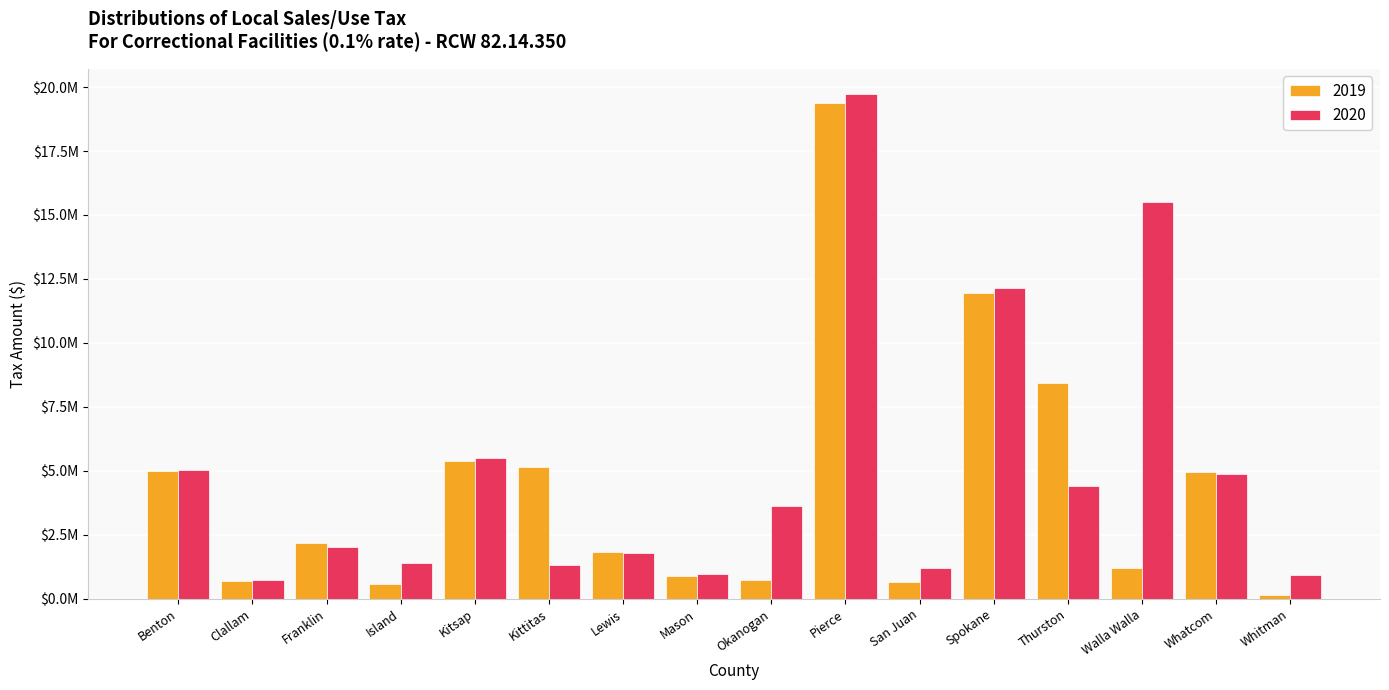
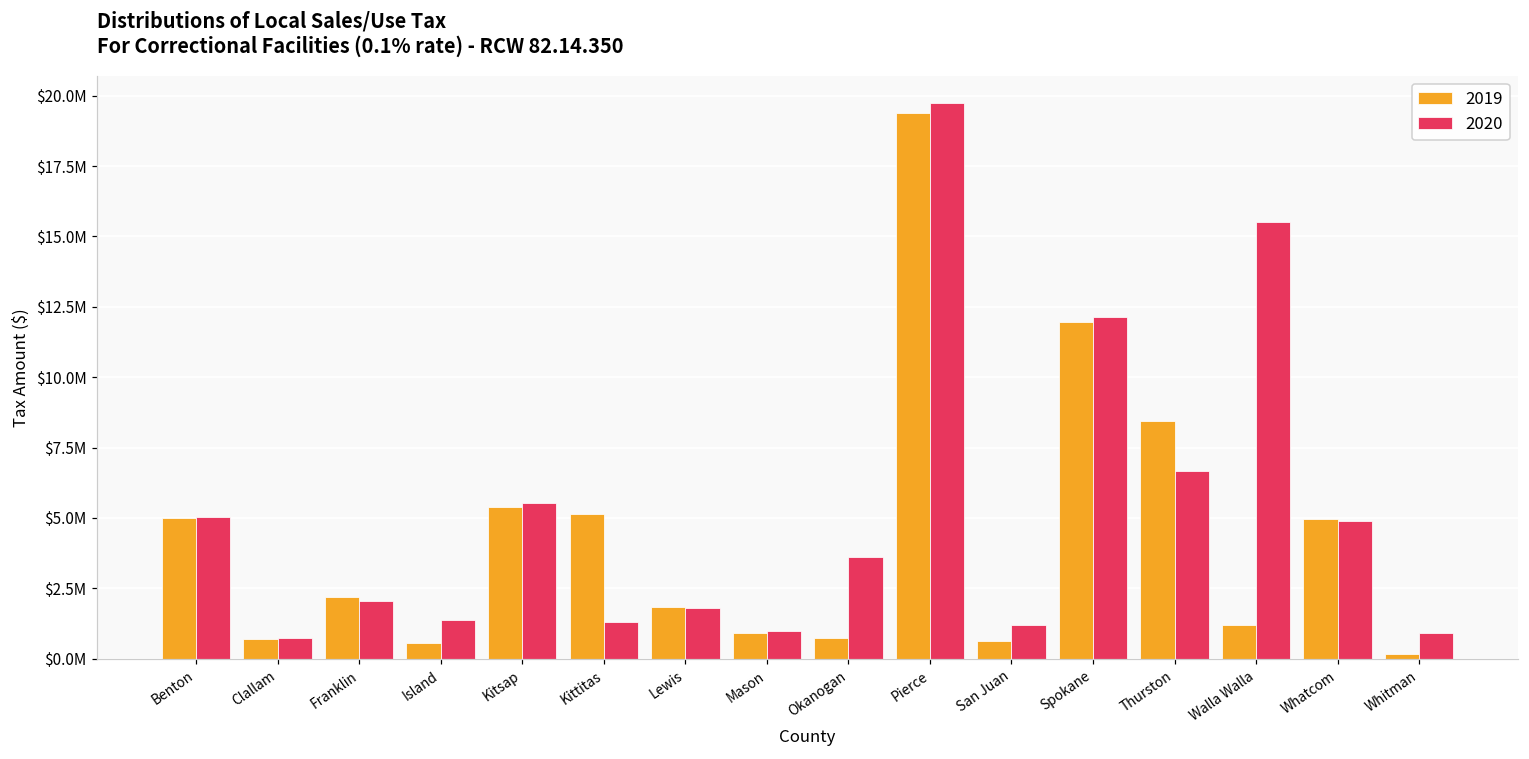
  {
    "2019": {
      "Benton": "$5000000",
      "Clallam": "$700000",
      "Franklin": "$2200000",
      "Island": "$600000",
      "Kitsap": "$5400000",
      "Kittitas": "$5100000",
      "Lewis": "$1800000",
      "Mason": "$900000",
      "Okanogan": "$700000",
      "Pierce": "$19400000",
      "San Juan": "$600000",
      "Spokane": "$11900000",
      "Thurston": "$8400000",
      "Walla Walla": "$1200000",
      "Whatcom": "$5000000",
      "Whitman": "$200000"
    },
    "2020": {
      "Benton": "$5000000",
      "Clallam": "$700000",
      "Franklin": "$2000000",
      "Island": "$1400000",
      "Kitsap": "$5500000",
      "Kittitas": "$1300000",
      "Lewis": "$1800000",
      "Mason": "$1000000",
      "Okanogan": "$3600000",
      "Pierce": "$19700000",
      "San Juan": "$1200000",
      "Spokane": "$12100000",
-     "Thurston": "$4400000",
+     "Thurston": "$6700000",
      "Walla Walla": "$15500000",
      "Whatcom": "$4900000",
      "Whitman": "$900000"
    }
  }
